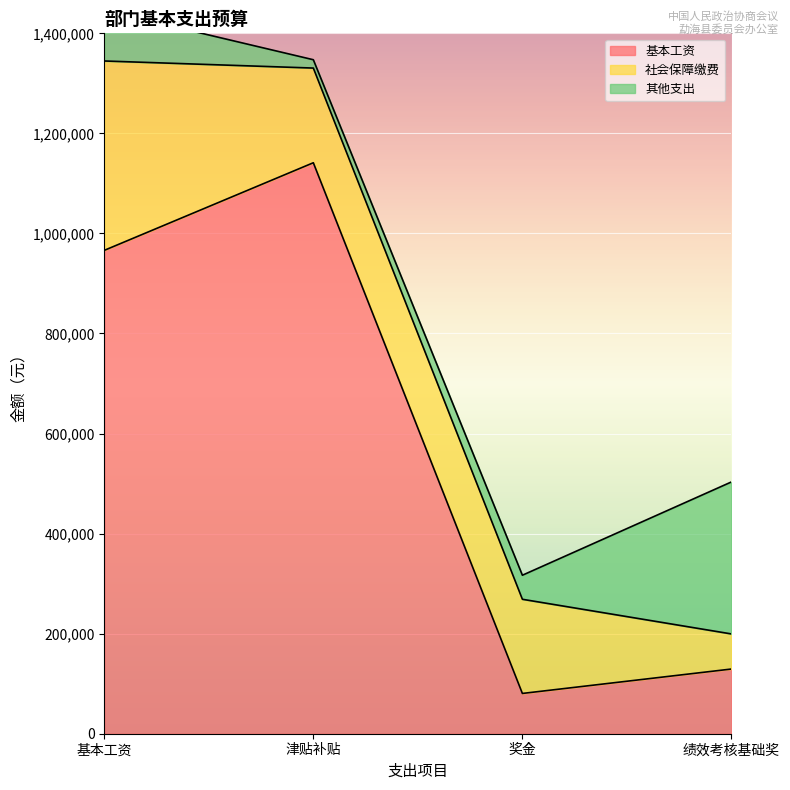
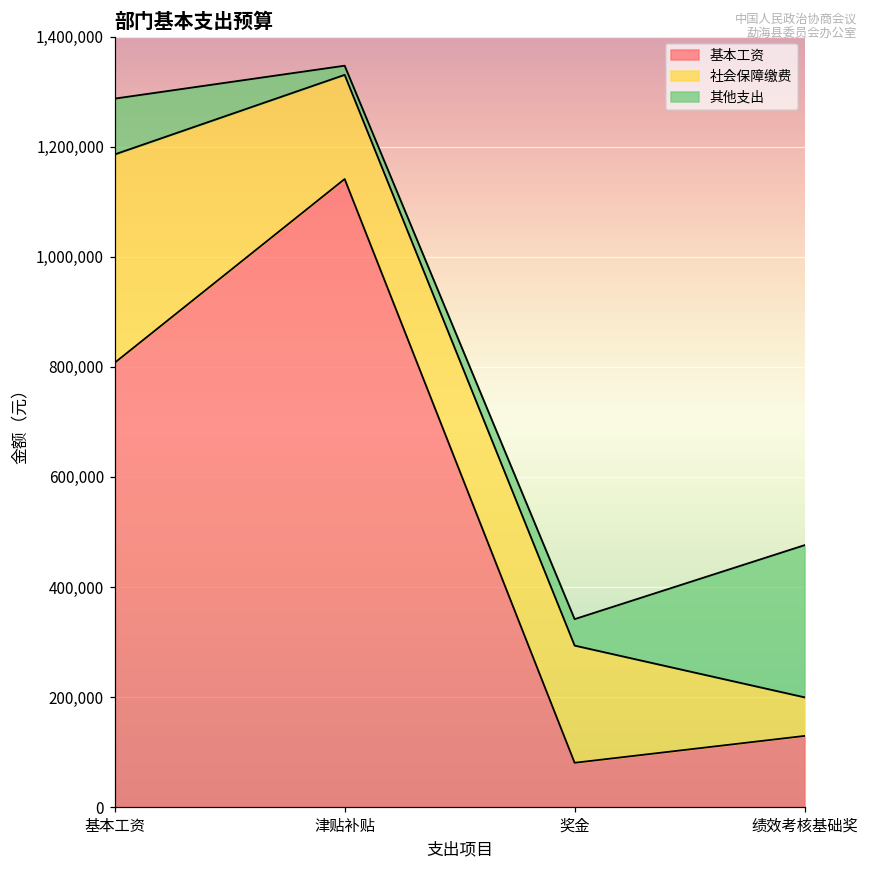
  {
    "基本工资": {
-     "基本工资": "970,000",
+     "基本工资": "810,000",
      "津贴补贴": "1,140,000",
      "奖金": "80,000",
      "绩效考核基础奖": "130,000"
    },
    "社会保障缴费": {
      "基本工资": "380,000",
      "津贴补贴": "190,000",
-     "奖金": "190,000",
+     "奖金": "210,000",
      "绩效考核基础奖": "70,000"
    },
    "其他支出": {
      "津贴补贴": "20,000",
      "奖金": "50,000",
-     "绩效考核基础奖": "300,000"
+     "绩效考核基础奖": "280,000"
    }
  }
